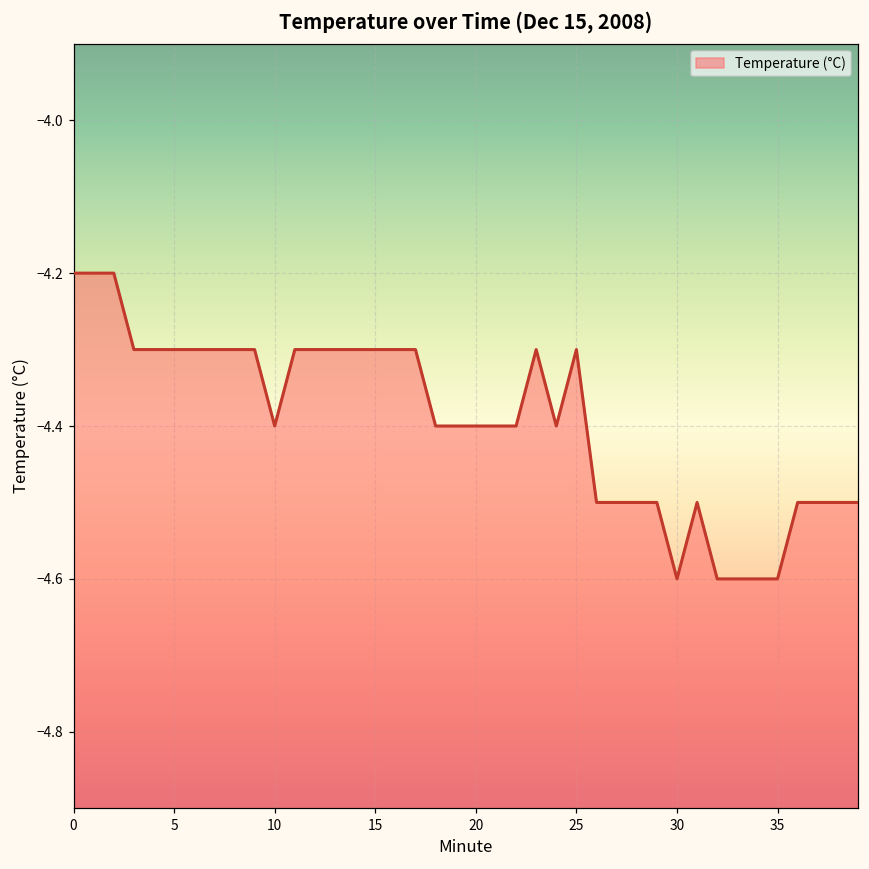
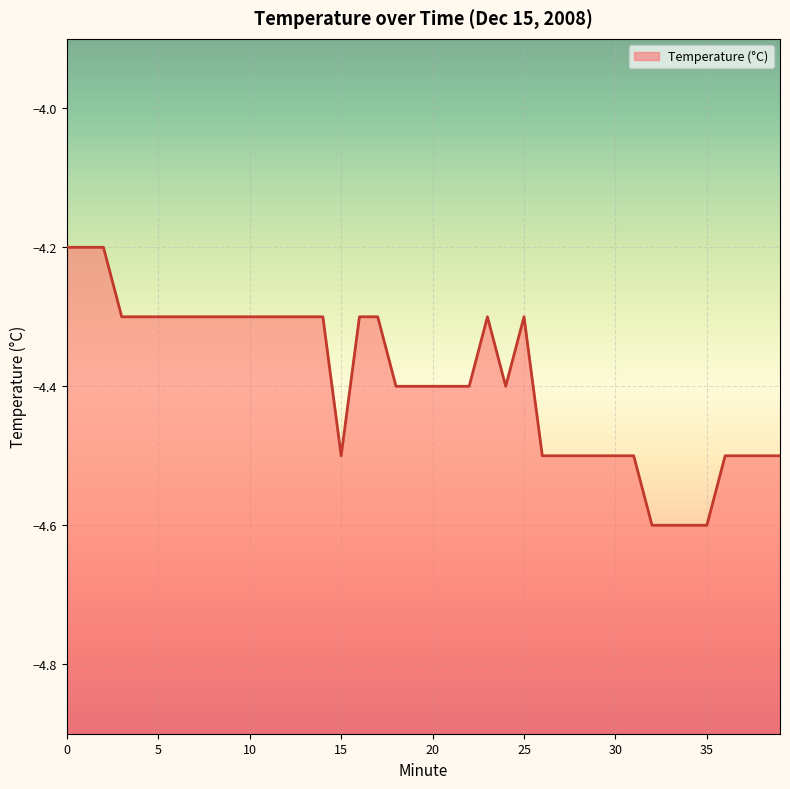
  {
    "0": -4.2,
    "5": -4.3,
-   "10": -4.4,
-   "15": -4.3,
+   "10": -4.3,
+   "15": -4.5,
    "20": -4.4,
    "25": -4.3,
-   "30": -4.6,
+   "30": -4.5,
    "35": -4.6
  }
